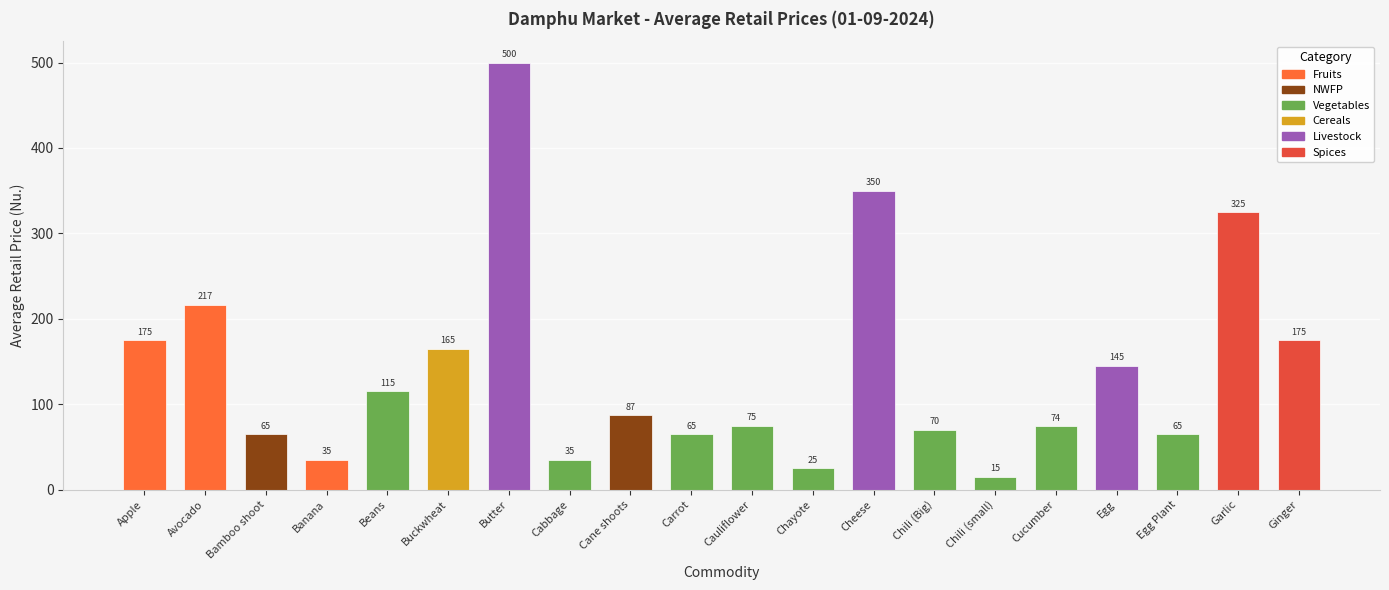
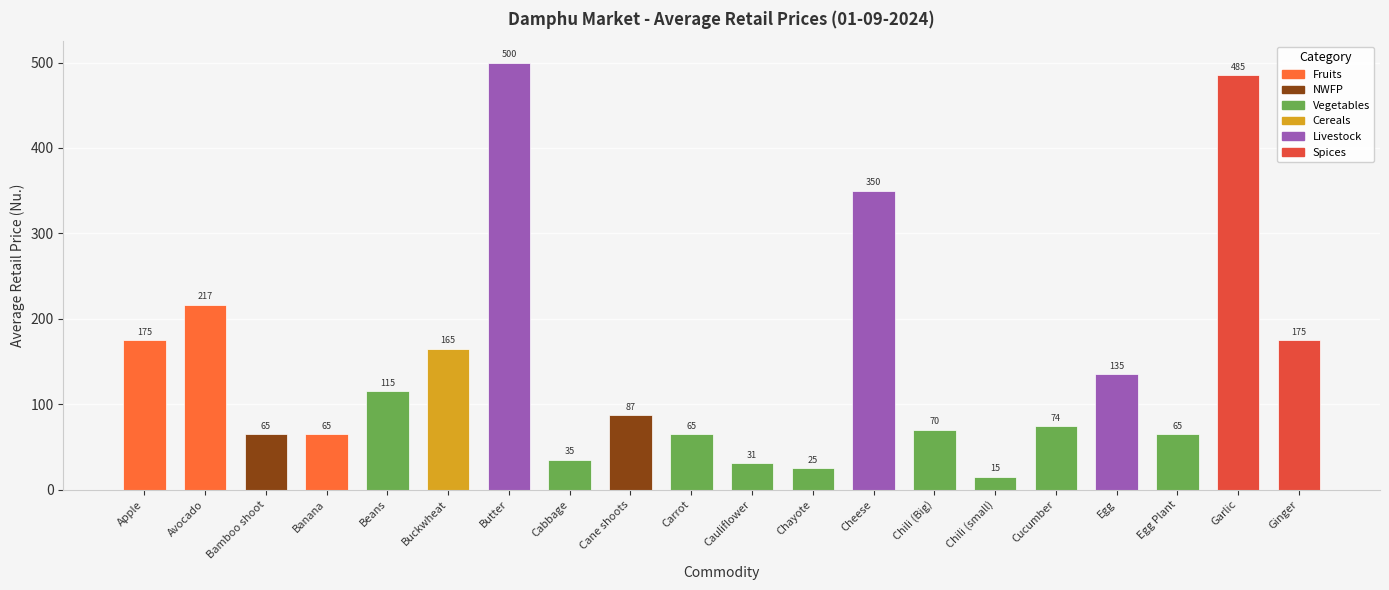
  {
    "Apple": 175,
    "Avocado": 217,
    "Bamboo shoot": 65,
-   "Banana": 35,
+   "Banana": 65,
    "Beans": 115,
    "Buckwheat": 165,
    "Butter": 500,
    "Cabbage": 35,
    "Cane shoots": 87,
    "Carrot": 65,
-   "Cauliflower": 75,
+   "Cauliflower": 31,
    "Chayote": 25,
    "Cheese": 350,
    "Chili (Big)": 70,
    "Chili (small)": 15,
    "Cucumber": 74,
-   "Egg": 145,
+   "Egg": 135,
    "Egg Plant": 65,
-   "Garlic": 325,
+   "Garlic": 485,
    "Ginger": 175
  }
